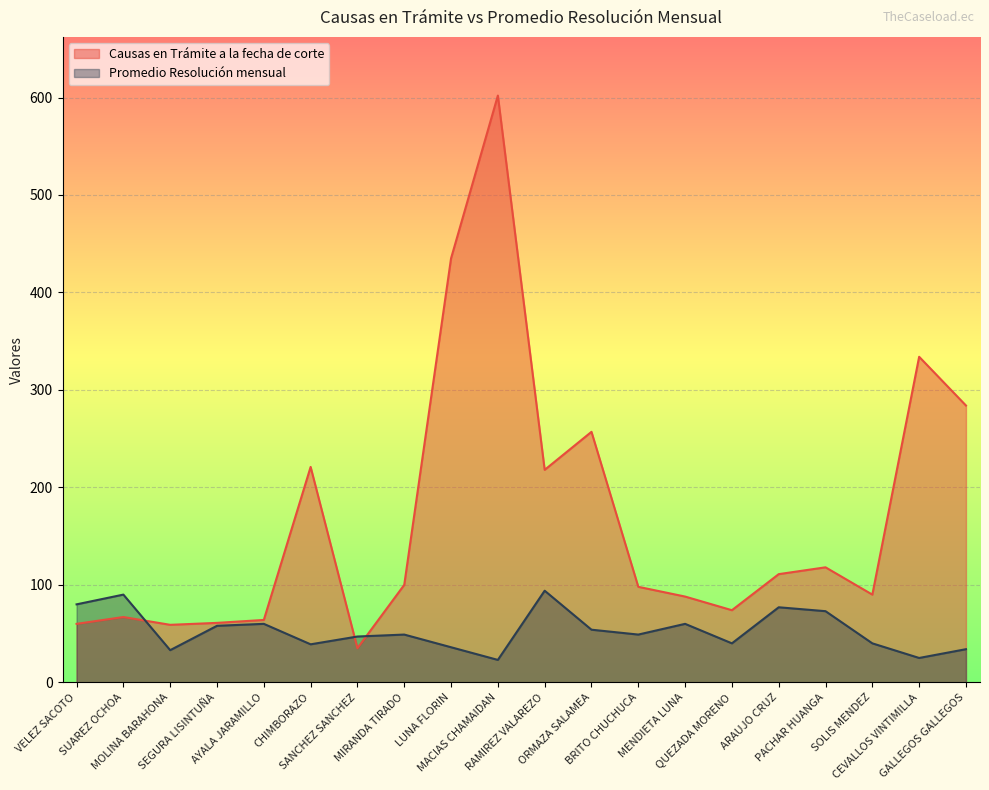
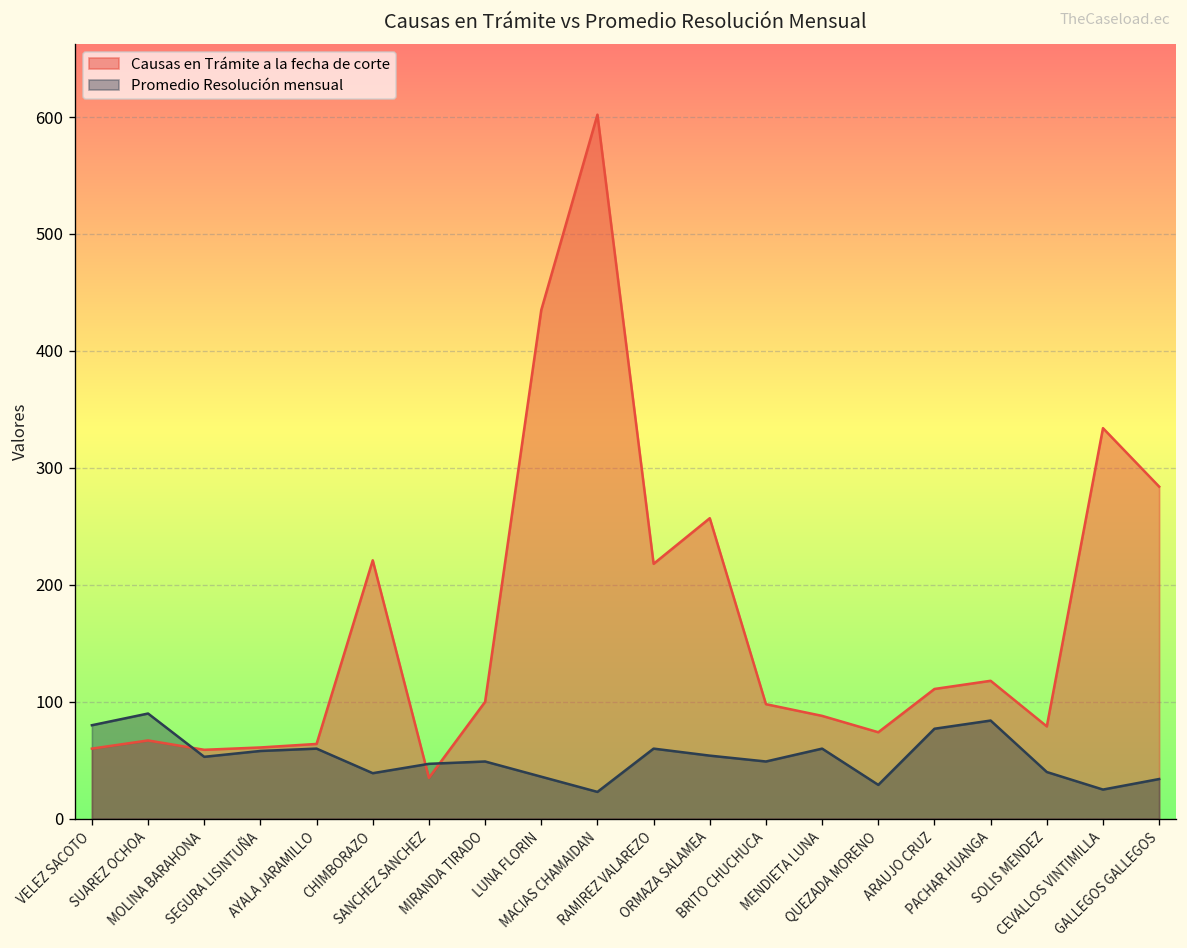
  {
    "Causas en Trámite a la fecha de corte": {
      "VELEZ SACOTO": 60,
      "SUAREZ OCHOA": 70,
      "MOLINA BARAHONA": 60,
      "SEGURA LISINTUÑA": 60,
      "AYALA JARAMILLO": 60,
      "CHIMBORAZO": 220,
      "SANCHEZ SANCHEZ": 40,
      "MIRANDA TIRADO": 100,
      "LUNA FLORIN": 440,
      "MACIAS CHAMAIDAN": 600,
      "RAMIREZ VALAREZO": 220,
      "ORMAZA SALAMEA": 260,
      "BRITO CHUCHUCA": 100,
      "MENDIETA LUNA": 90,
      "QUEZADA MORENO": 70,
      "ARAUJO CRUZ": 110,
      "PACHAR HUANGA": 120,
-     "SOLIS MENDEZ": 90,
+     "SOLIS MENDEZ": 80,
      "CEVALLOS VINTIMILLA": 330,
      "GALLEGOS GALLEGOS": 280
    },
    "Promedio Resolución mensual": {
      "VELEZ SACOTO": 80,
      "SUAREZ OCHOA": 90,
-     "MOLINA BARAHONA": 30,
+     "MOLINA BARAHONA": 50,
      "SEGURA LISINTUÑA": 60,
      "AYALA JARAMILLO": 60,
      "CHIMBORAZO": 40,
      "SANCHEZ SANCHEZ": 50,
      "MIRANDA TIRADO": 50,
      "LUNA FLORIN": 40,
      "MACIAS CHAMAIDAN": 20,
-     "RAMIREZ VALAREZO": 90,
+     "RAMIREZ VALAREZO": 60,
      "ORMAZA SALAMEA": 50,
      "BRITO CHUCHUCA": 50,
      "MENDIETA LUNA": 60,
-     "QUEZADA MORENO": 40,
+     "QUEZADA MORENO": 30,
      "ARAUJO CRUZ": 80,
-     "PACHAR HUANGA": 70,
+     "PACHAR HUANGA": 80,
      "SOLIS MENDEZ": 40,
      "CEVALLOS VINTIMILLA": 30,
      "GALLEGOS GALLEGOS": 30
    }
  }
